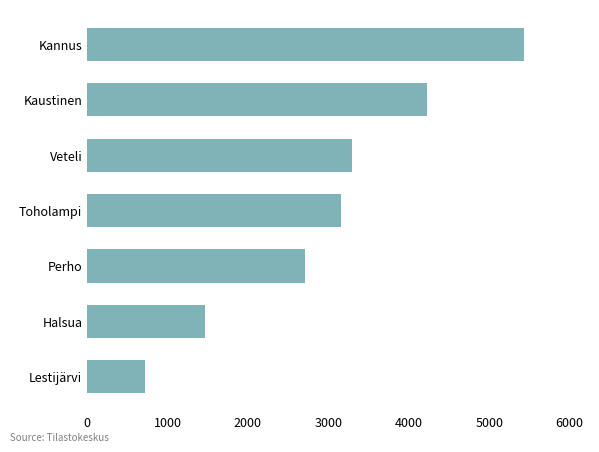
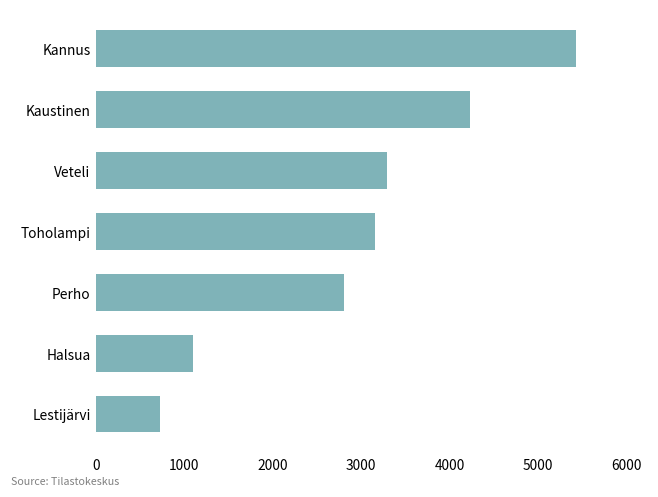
  {
    "Kannus": 5400,
    "Kaustinen": 4200,
    "Veteli": 3300,
    "Toholampi": 3200,
-   "Perho": 2700,
-   "Halsua": 1500,
+   "Perho": 2800,
+   "Halsua": 1100,
    "Lestijärvi": 700
  }
